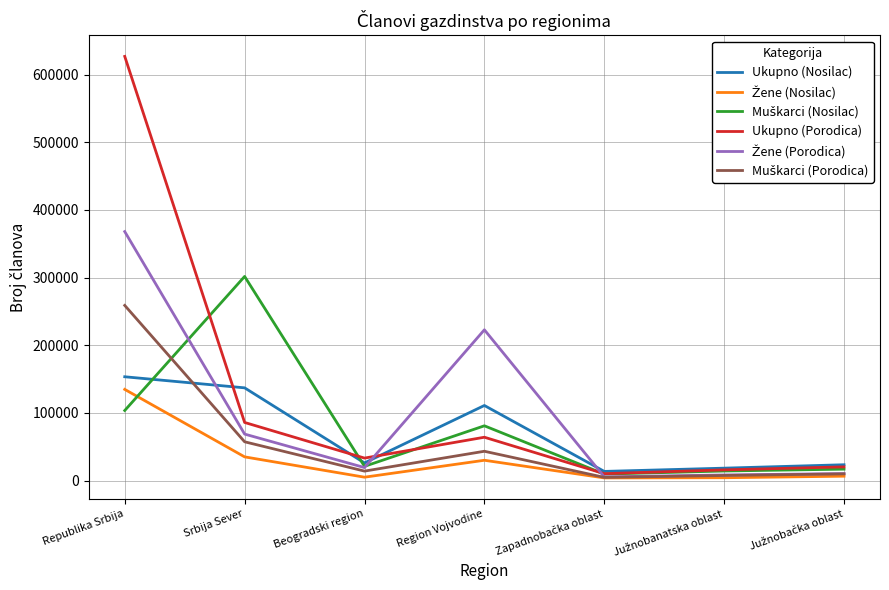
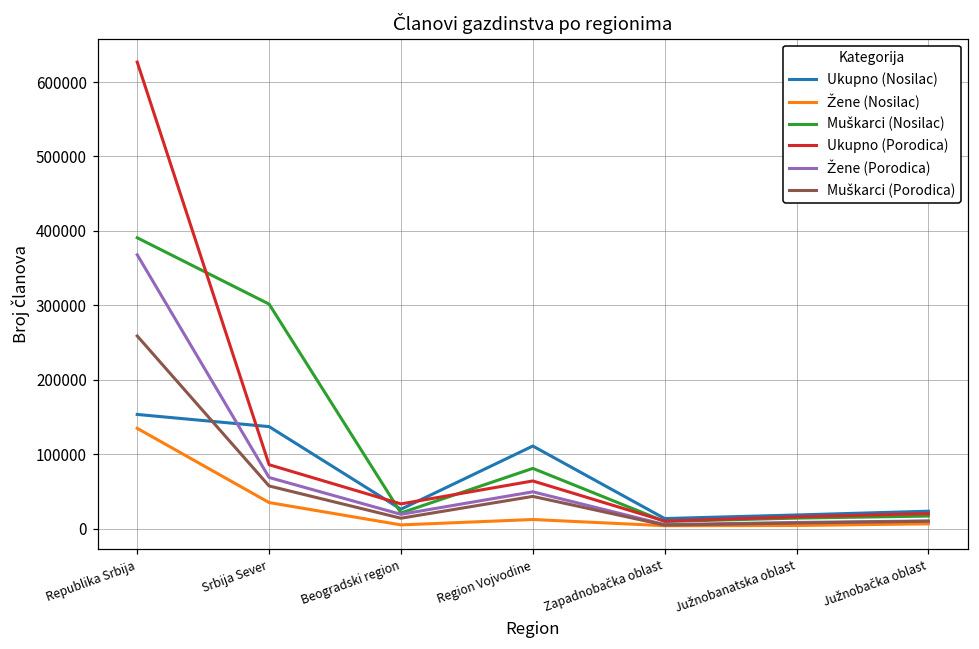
  {
    "Ukupno (Nosilac)": {
      "Republika Srbija": 150000,
      "Srbija Sever": 140000,
      "Beogradski region": 30000,
      "Region Vojvodine": 110000
    },
    "Žene (Nosilac)": {
      "Republika Srbija": 130000,
      "Srbija Sever": 40000,
      "Beogradski region": 10000,
-     "Region Vojvodine": 30000
+     "Region Vojvodine": 10000
    },
    "Muškarci (Nosilac)": {
-     "Republika Srbija": 100000,
+     "Republika Srbija": 390000,
      "Srbija Sever": 300000,
      "Region Vojvodine": 80000
    },
    "Ukupno (Porodica)": {
      "Republika Srbija": 630000,
      "Srbija Sever": 90000,
      "Beogradski region": 30000,
      "Region Vojvodine": 60000
    },
    "Žene (Porodica)": {
      "Republika Srbija": 370000,
      "Srbija Sever": 70000,
-     "Region Vojvodine": 220000
+     "Region Vojvodine": 50000
    },
    "Muškarci (Porodica)": {
      "Republika Srbija": 260000,
      "Srbija Sever": 60000,
      "Beogradski region": 10000,
      "Region Vojvodine": 40000
    }
  }
